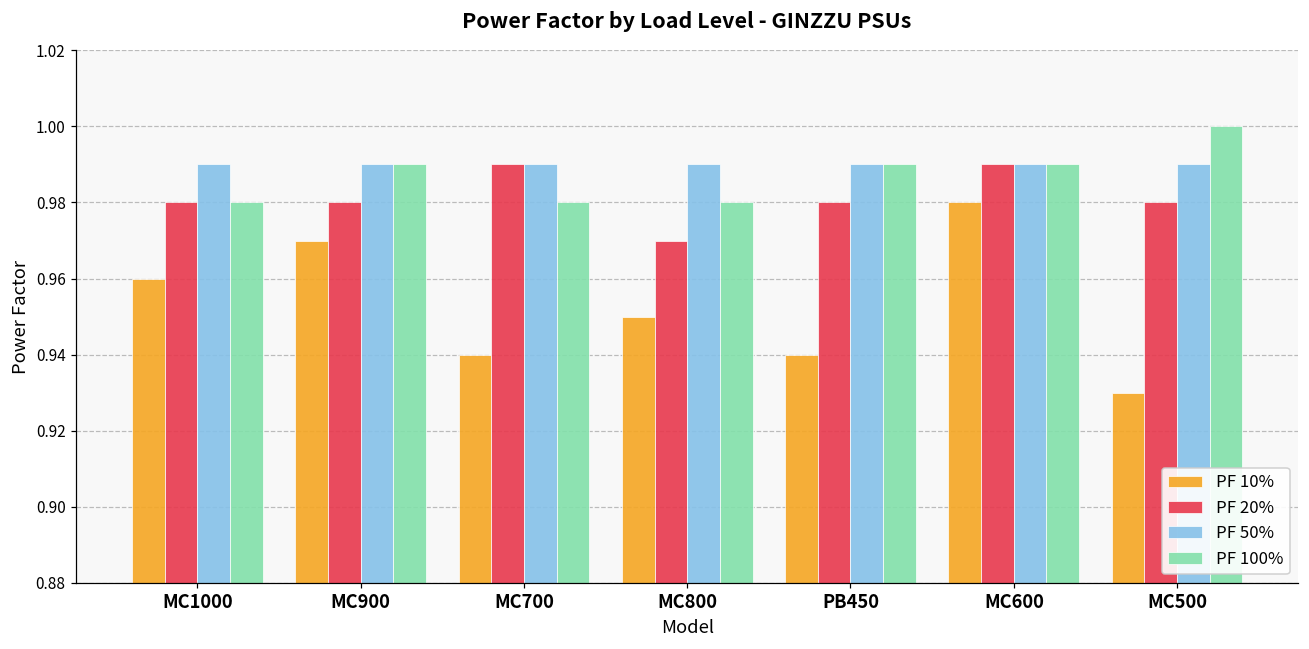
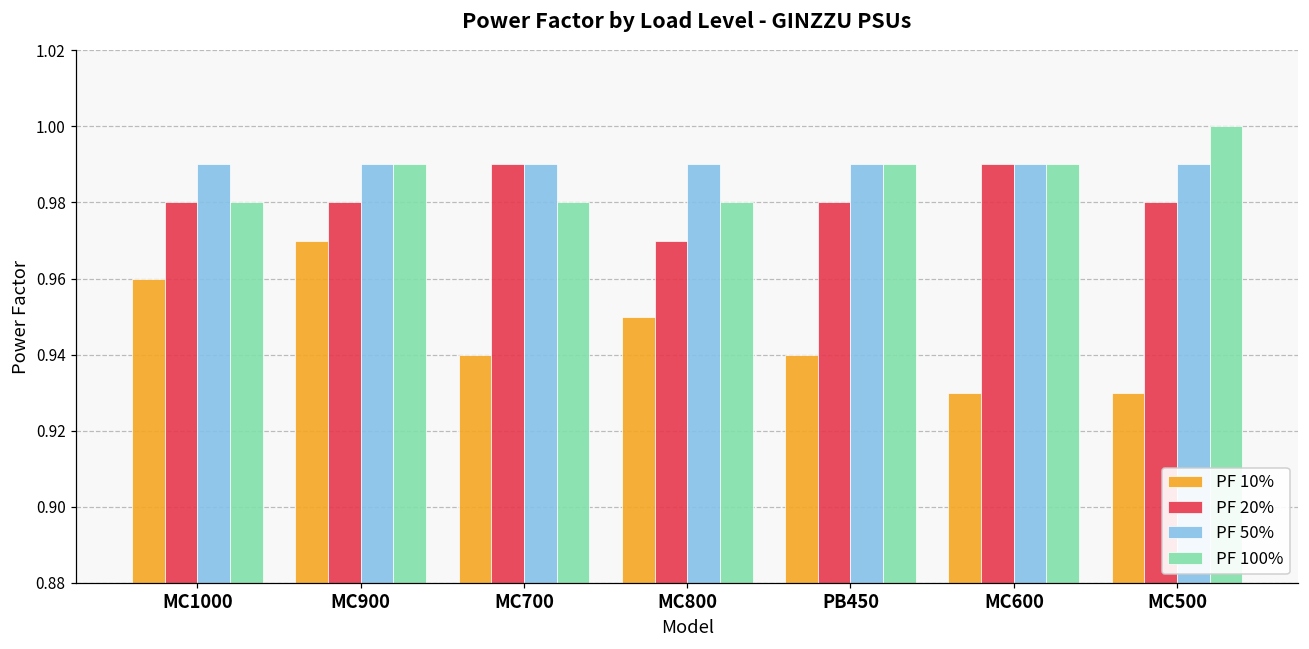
  {
    "PF 10%": {
      "MC1000": 0.96,
      "MC900": 0.97,
      "MC700": 0.94,
      "MC800": 0.95,
      "PB450": 0.94,
-     "MC600": 0.98,
+     "MC600": 0.93,
      "MC500": 0.93
    },
    "PF 20%": {
      "MC1000": 0.98,
      "MC900": 0.98,
      "MC700": 0.99,
      "MC800": 0.97,
      "PB450": 0.98,
      "MC600": 0.99,
      "MC500": 0.98
    },
    "PF 50%": {
      "MC1000": 0.99,
      "MC900": 0.99,
      "MC700": 0.99,
      "MC800": 0.99,
      "PB450": 0.99,
      "MC600": 0.99,
      "MC500": 0.99
    },
    "PF 100%": {
      "MC1000": 0.98,
      "MC900": 0.99,
      "MC700": 0.98,
      "MC800": 0.98,
      "PB450": 0.99,
      "MC600": 0.99,
      "MC500": 1.00
    }
  }
